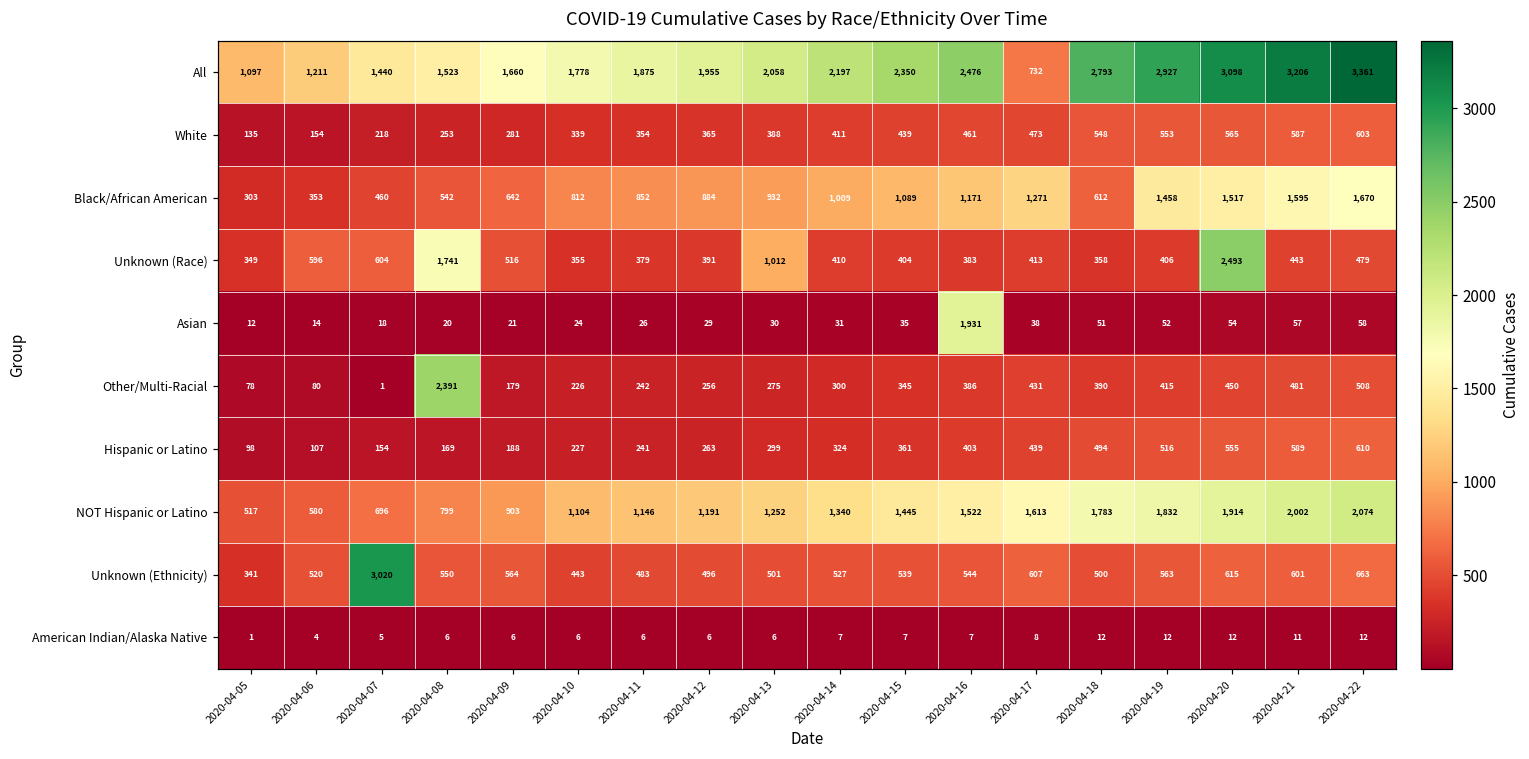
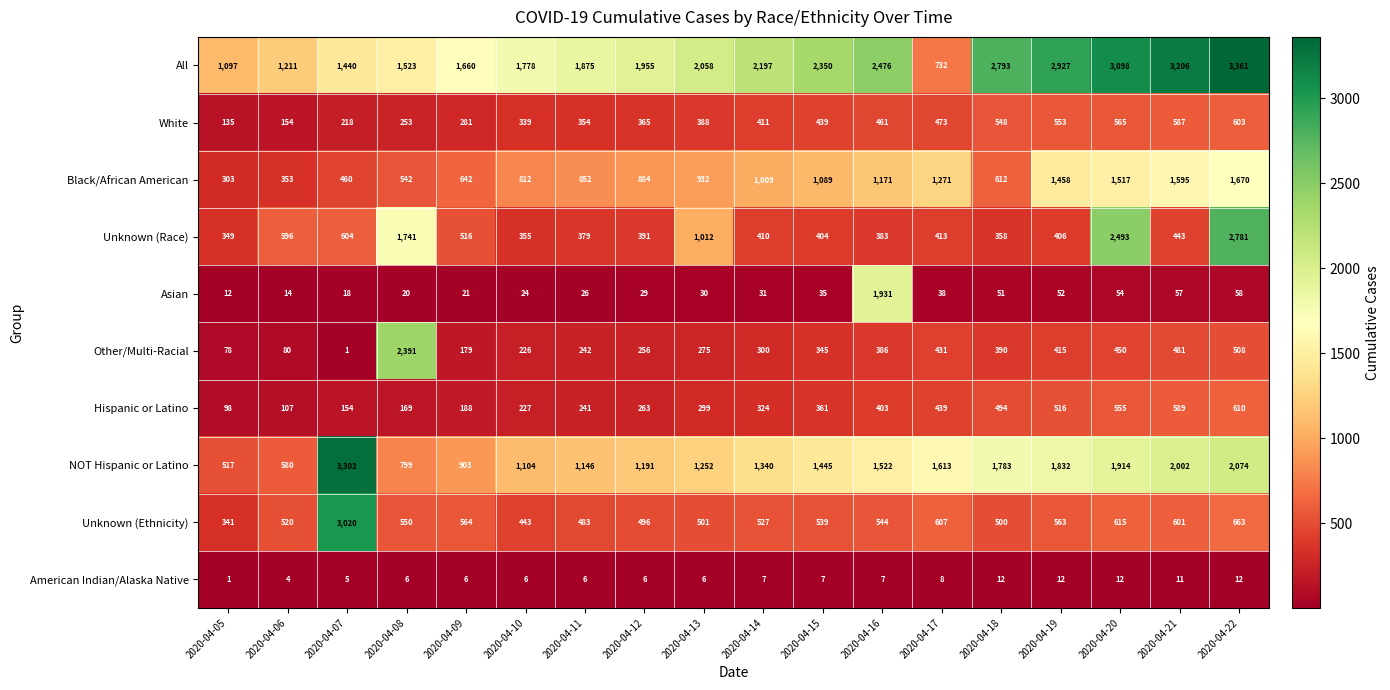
  {
    "All": {
      "2020-04-05": "1,097",
      "2020-04-06": "1,211",
      "2020-04-07": "1,440",
      "2020-04-08": "1,523",
      "2020-04-09": "1,660",
      "2020-04-10": "1,778",
      "2020-04-11": "1,875",
      "2020-04-12": "1,955",
      "2020-04-13": "2,058",
      "2020-04-14": "2,197",
      "2020-04-15": "2,350",
      "2020-04-16": "2,476",
      "2020-04-17": "732",
      "2020-04-18": "2,793",
      "2020-04-19": "2,927",
      "2020-04-20": "3,098",
      "2020-04-21": "3,206",
      "2020-04-22": "3,361"
    },
    "White": {
      "2020-04-05": "135",
      "2020-04-06": "154",
      "2020-04-07": "218",
      "2020-04-08": "253",
      "2020-04-09": "281",
      "2020-04-10": "339",
      "2020-04-11": "354",
      "2020-04-12": "365",
      "2020-04-13": "388",
      "2020-04-14": "411",
      "2020-04-15": "439",
      "2020-04-16": "461",
      "2020-04-17": "473",
      "2020-04-18": "548",
      "2020-04-19": "553",
      "2020-04-20": "565",
      "2020-04-21": "587",
      "2020-04-22": "603"
    },
    "Black/African American": {
      "2020-04-05": "303",
      "2020-04-06": "353",
      "2020-04-07": "460",
      "2020-04-08": "542",
      "2020-04-09": "642",
      "2020-04-10": "812",
      "2020-04-11": "852",
      "2020-04-12": "884",
      "2020-04-13": "932",
      "2020-04-14": "1,009",
      "2020-04-15": "1,089",
      "2020-04-16": "1,171",
      "2020-04-17": "1,271",
      "2020-04-18": "612",
      "2020-04-19": "1,458",
      "2020-04-20": "1,517",
      "2020-04-21": "1,595",
      "2020-04-22": "1,670"
    },
    "Unknown (Race)": {
      "2020-04-05": "349",
      "2020-04-06": "596",
      "2020-04-07": "604",
      "2020-04-08": "1,741",
      "2020-04-09": "516",
      "2020-04-10": "355",
      "2020-04-11": "379",
      "2020-04-12": "391",
      "2020-04-13": "1,012",
      "2020-04-14": "410",
      "2020-04-15": "404",
      "2020-04-16": "383",
      "2020-04-17": "413",
      "2020-04-18": "358",
      "2020-04-19": "406",
      "2020-04-20": "2,493",
      "2020-04-21": "443",
-     "2020-04-22": "479"
+     "2020-04-22": "2,781"
    },
    "Asian": {
      "2020-04-05": "12",
      "2020-04-06": "14",
      "2020-04-07": "18",
      "2020-04-08": "20",
      "2020-04-09": "21",
      "2020-04-10": "24",
      "2020-04-11": "26",
      "2020-04-12": "29",
      "2020-04-13": "30",
      "2020-04-14": "31",
      "2020-04-15": "35",
      "2020-04-16": "1,931",
      "2020-04-17": "38",
      "2020-04-18": "51",
      "2020-04-19": "52",
      "2020-04-20": "54",
      "2020-04-21": "57",
      "2020-04-22": "58"
    },
    "Other/Multi-Racial": {
      "2020-04-05": "78",
      "2020-04-06": "80",
      "2020-04-07": "1",
      "2020-04-08": "2,391",
      "2020-04-09": "179",
      "2020-04-10": "226",
      "2020-04-11": "242",
      "2020-04-12": "256",
      "2020-04-13": "275",
      "2020-04-14": "300",
      "2020-04-15": "345",
      "2020-04-16": "386",
      "2020-04-17": "431",
      "2020-04-18": "390",
      "2020-04-19": "415",
      "2020-04-20": "450",
      "2020-04-21": "481",
      "2020-04-22": "508"
    },
    "Hispanic or Latino": {
      "2020-04-05": "98",
      "2020-04-06": "107",
      "2020-04-07": "154",
      "2020-04-08": "169",
      "2020-04-09": "188",
      "2020-04-10": "227",
      "2020-04-11": "241",
      "2020-04-12": "263",
      "2020-04-13": "299",
      "2020-04-14": "324",
      "2020-04-15": "361",
      "2020-04-16": "403",
      "2020-04-17": "439",
      "2020-04-18": "494",
      "2020-04-19": "516",
      "2020-04-20": "555",
      "2020-04-21": "589",
      "2020-04-22": "610"
    },
    "NOT Hispanic or Latino": {
      "2020-04-05": "517",
      "2020-04-06": "580",
-     "2020-04-07": "696",
+     "2020-04-07": "3,302",
      "2020-04-08": "799",
      "2020-04-09": "903",
      "2020-04-10": "1,104",
      "2020-04-11": "1,146",
      "2020-04-12": "1,191",
      "2020-04-13": "1,252",
      "2020-04-14": "1,340",
      "2020-04-15": "1,445",
      "2020-04-16": "1,522",
      "2020-04-17": "1,613",
      "2020-04-18": "1,783",
      "2020-04-19": "1,832",
      "2020-04-20": "1,914",
      "2020-04-21": "2,002",
      "2020-04-22": "2,074"
    },
    "Unknown (Ethnicity)": {
      "2020-04-05": "341",
      "2020-04-06": "520",
      "2020-04-07": "3,020",
      "2020-04-08": "550",
      "2020-04-09": "564",
      "2020-04-10": "443",
      "2020-04-11": "483",
      "2020-04-12": "496",
      "2020-04-13": "501",
      "2020-04-14": "527",
      "2020-04-15": "539",
      "2020-04-16": "544",
      "2020-04-17": "607",
      "2020-04-18": "500",
      "2020-04-19": "563",
      "2020-04-20": "615",
      "2020-04-21": "601",
      "2020-04-22": "663"
    },
    "American Indian/Alaska Native": {
      "2020-04-05": "1",
      "2020-04-06": "4",
      "2020-04-07": "5",
      "2020-04-08": "6",
      "2020-04-09": "6",
      "2020-04-10": "6",
      "2020-04-11": "6",
      "2020-04-12": "6",
      "2020-04-13": "6",
      "2020-04-14": "7",
      "2020-04-15": "7",
      "2020-04-16": "7",
      "2020-04-17": "8",
      "2020-04-18": "12",
      "2020-04-19": "12",
      "2020-04-20": "12",
      "2020-04-21": "11",
      "2020-04-22": "12"
    }
  }
